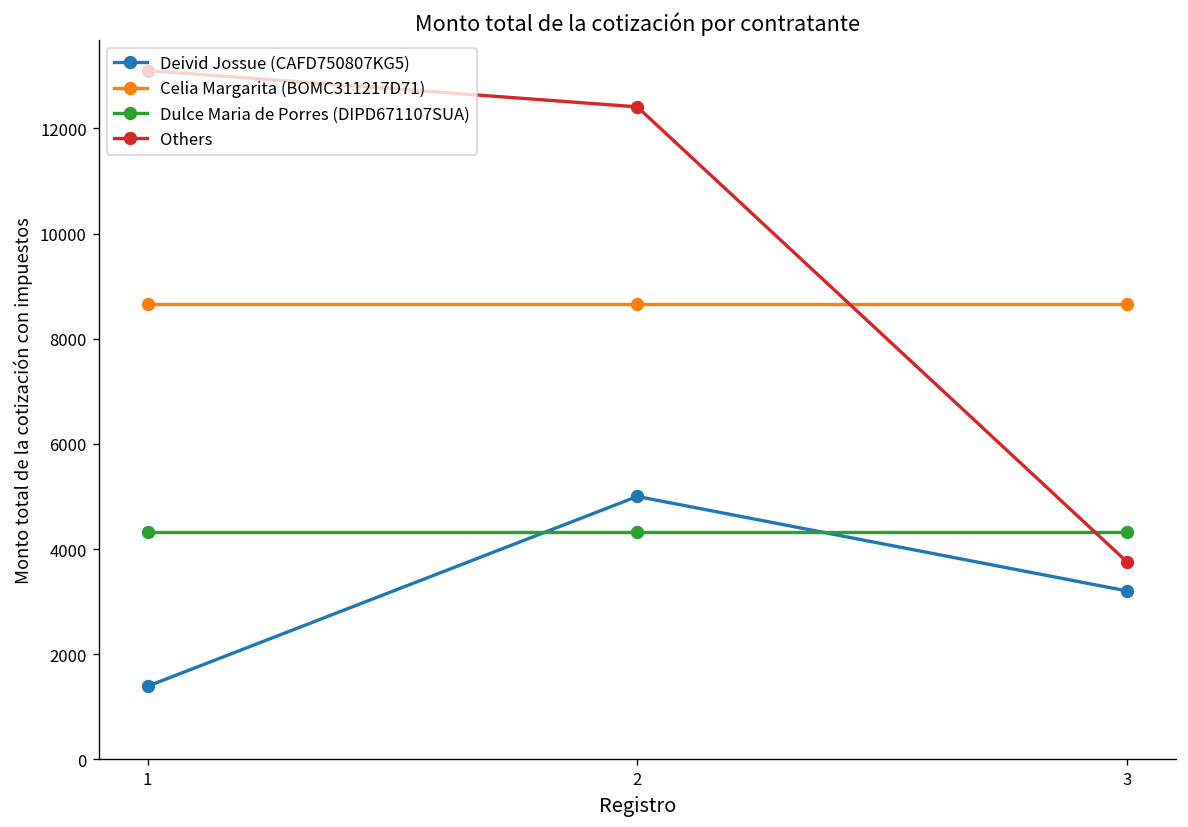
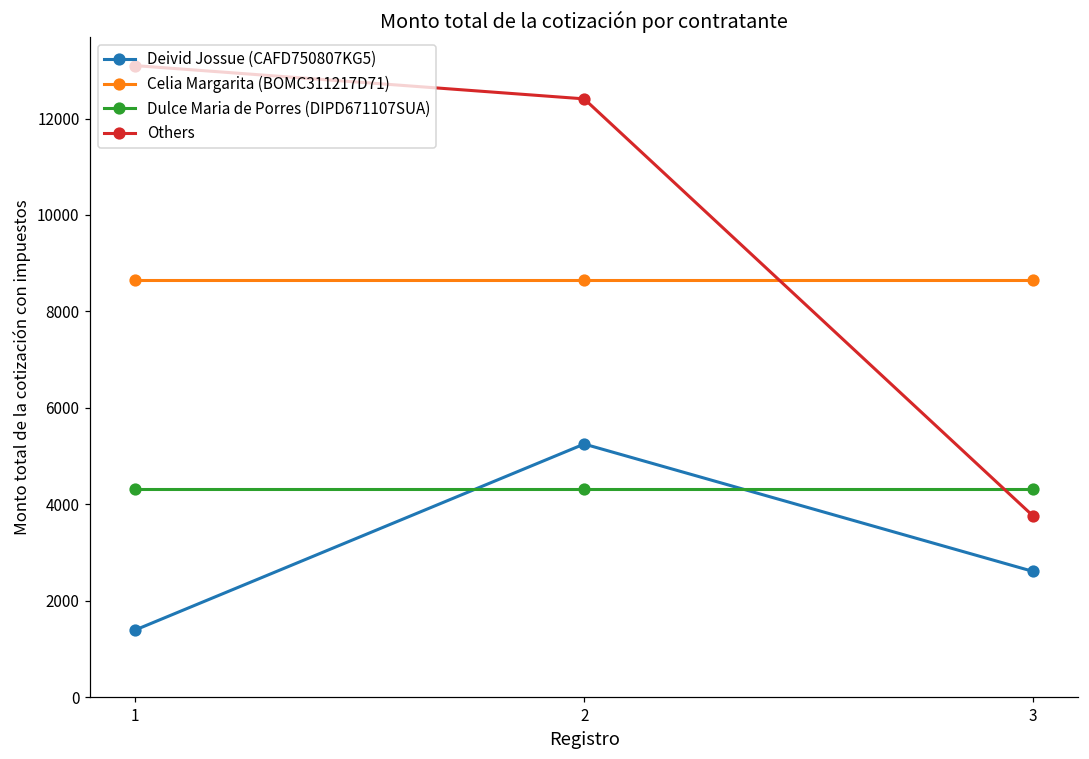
  {
    "Deivid Jossue (CAFD750807KG5)": {
      "1": 1400,
-     "2": 5000,
-     "3": 3200
+     "2": 5200,
+     "3": 2600
    },
    "Celia Margarita (BOMC311217D71)": {
      "1": 8700,
      "2": 8700,
      "3": 8700
    },
    "Dulce Maria de Porres (DIPD671107SUA)": {
      "1": 4300,
      "2": 4300,
      "3": 4300
    },
    "Others": {
      "2": 12400,
      "3": 3800
    }
  }
